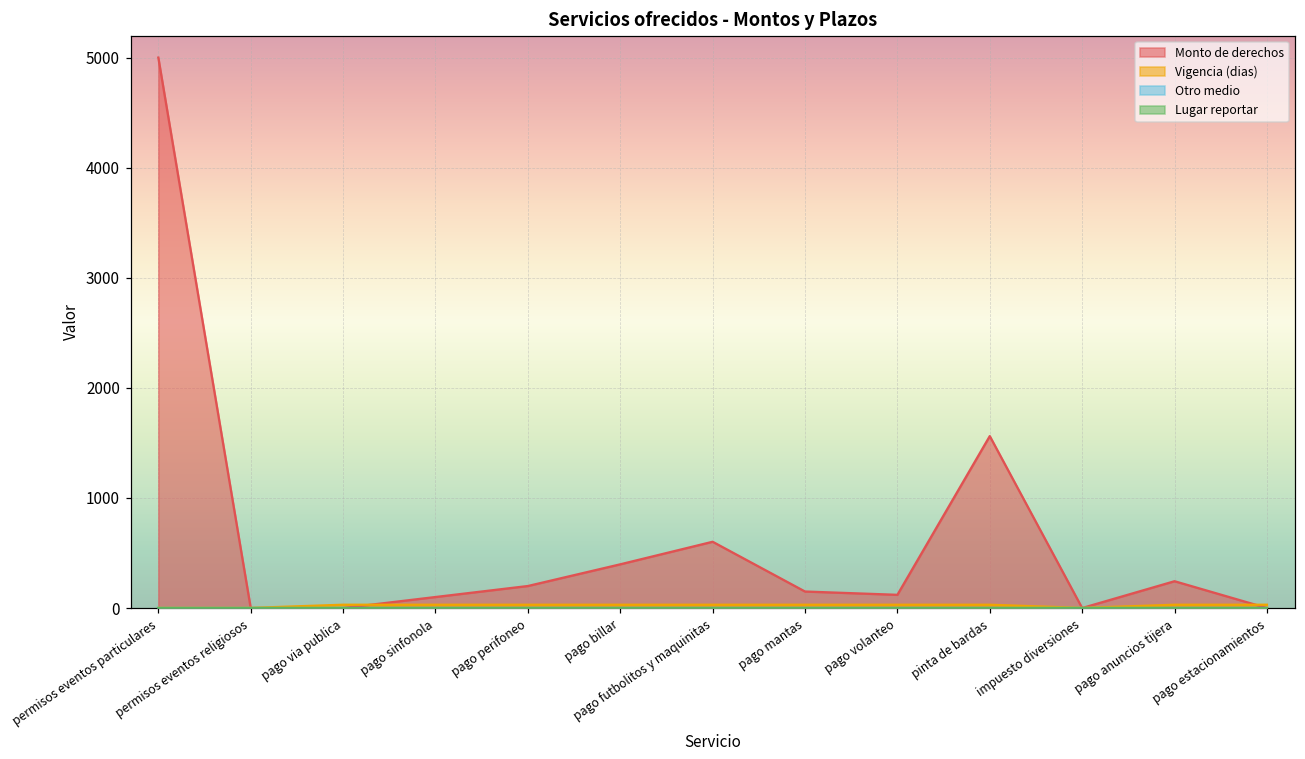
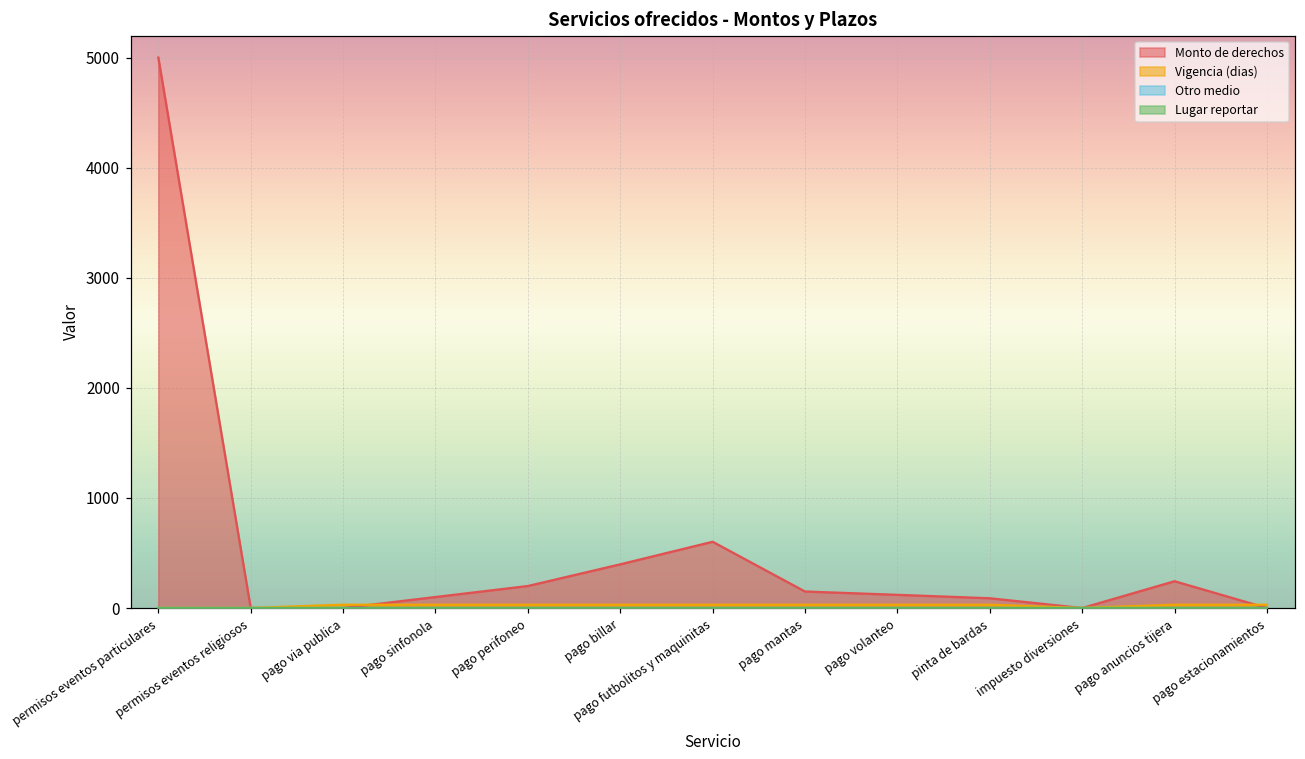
  {
    "Monto de derechos": {
      "permisos eventos particulares": 5000,
      "pago sinfonola": 100,
      "pago perifoneo": 200,
      "pago billar": 400,
      "pago futbolitos y maquinitas": 600,
      "pago mantas": 150,
      "pago volanteo": 120,
-     "pinta de bardas": 1560,
+     "pinta de bardas": 90,
      "pago anuncios tijera": 240
    },
    "Vigencia (dias)": {
      "pago via publica": 30,
      "pago sinfonola": 30,
      "pago perifoneo": 30,
      "pago billar": 30,
      "pago futbolitos y maquinitas": 30,
      "pago mantas": 30,
      "pago volanteo": 30,
      "pinta de bardas": 30,
      "pago anuncios tijera": 30,
      "pago estacionamientos": 30
    }
  }
